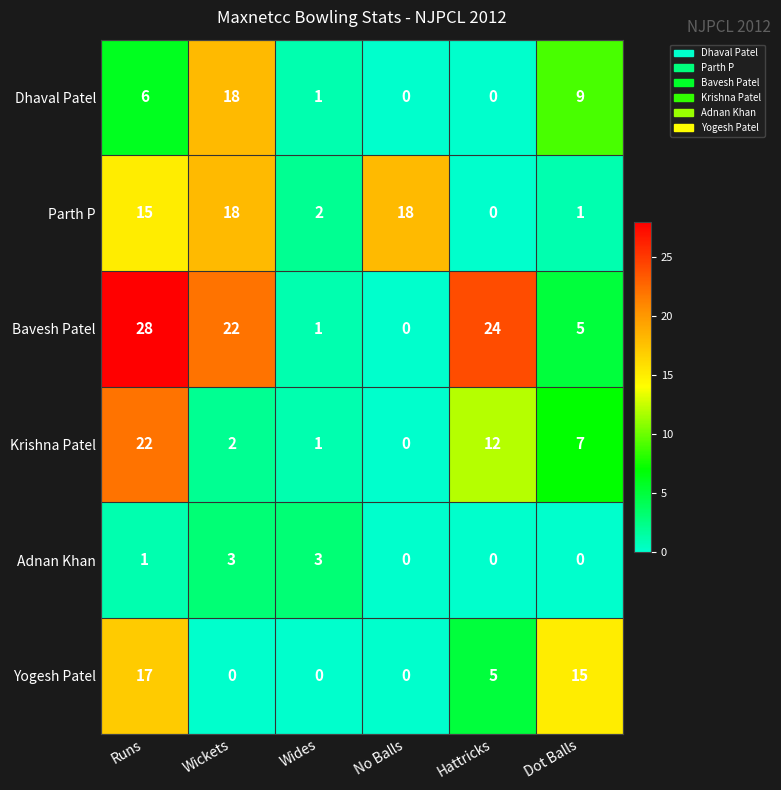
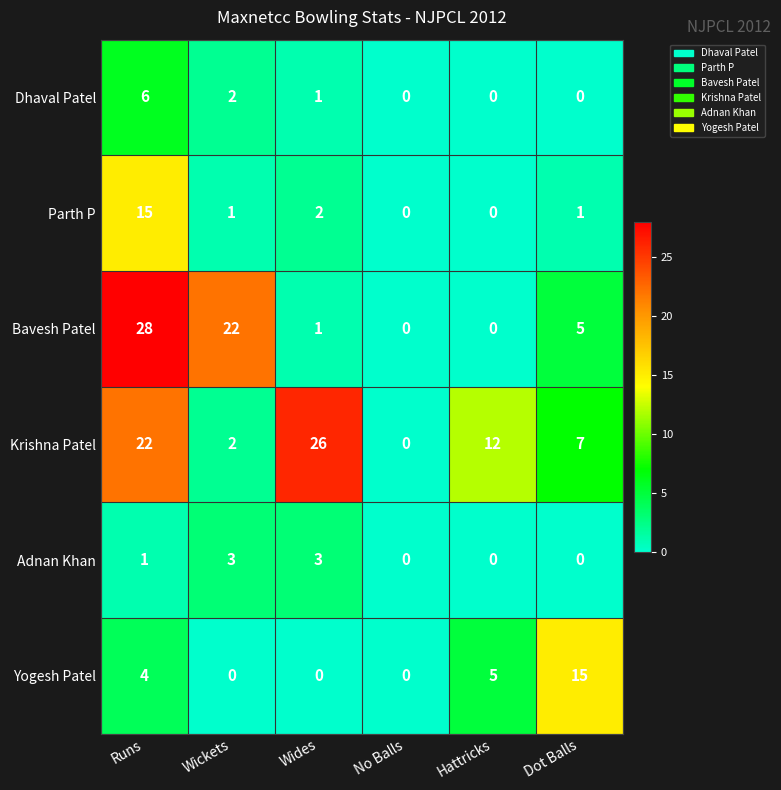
  {
    "Dhaval Patel": {
      "Runs": 6,
-     "Wickets": 18,
+     "Wickets": 2,
      "Wides": 1,
      "No Balls": 0,
      "Hattricks": 0,
-     "Dot Balls": 9
+     "Dot Balls": 0
    },
    "Parth P": {
      "Runs": 15,
-     "Wickets": 18,
+     "Wickets": 1,
      "Wides": 2,
-     "No Balls": 18,
+     "No Balls": 0,
      "Hattricks": 0,
      "Dot Balls": 1
    },
    "Bavesh Patel": {
      "Runs": 28,
      "Wickets": 22,
      "Wides": 1,
      "No Balls": 0,
-     "Hattricks": 24,
+     "Hattricks": 0,
      "Dot Balls": 5
    },
    "Krishna Patel": {
      "Runs": 22,
      "Wickets": 2,
-     "Wides": 1,
+     "Wides": 26,
      "No Balls": 0,
      "Hattricks": 12,
      "Dot Balls": 7
    },
    "Adnan Khan": {
      "Runs": 1,
      "Wickets": 3,
      "Wides": 3,
      "No Balls": 0,
      "Hattricks": 0,
      "Dot Balls": 0
    },
    "Yogesh Patel": {
-     "Runs": 17,
+     "Runs": 4,
      "Wickets": 0,
      "Wides": 0,
      "No Balls": 0,
      "Hattricks": 5,
      "Dot Balls": 15
    }
  }
